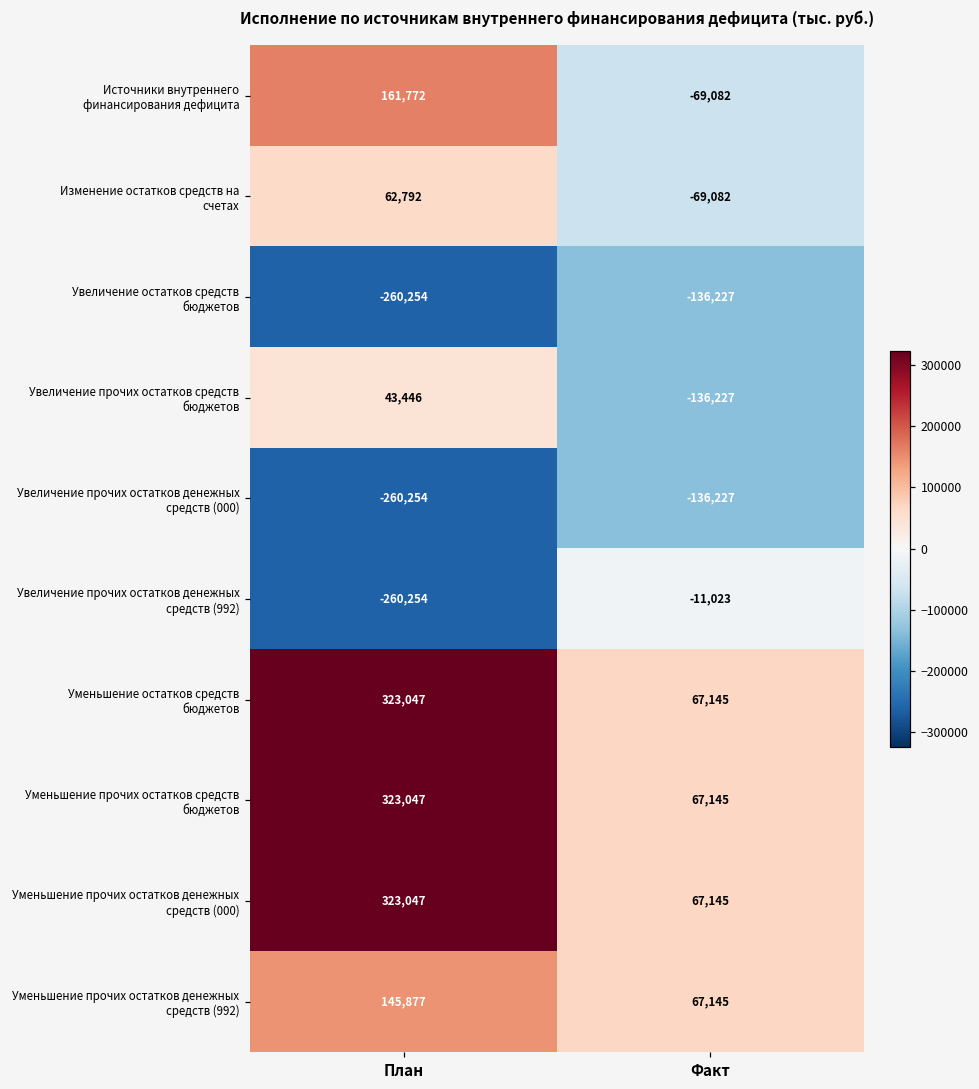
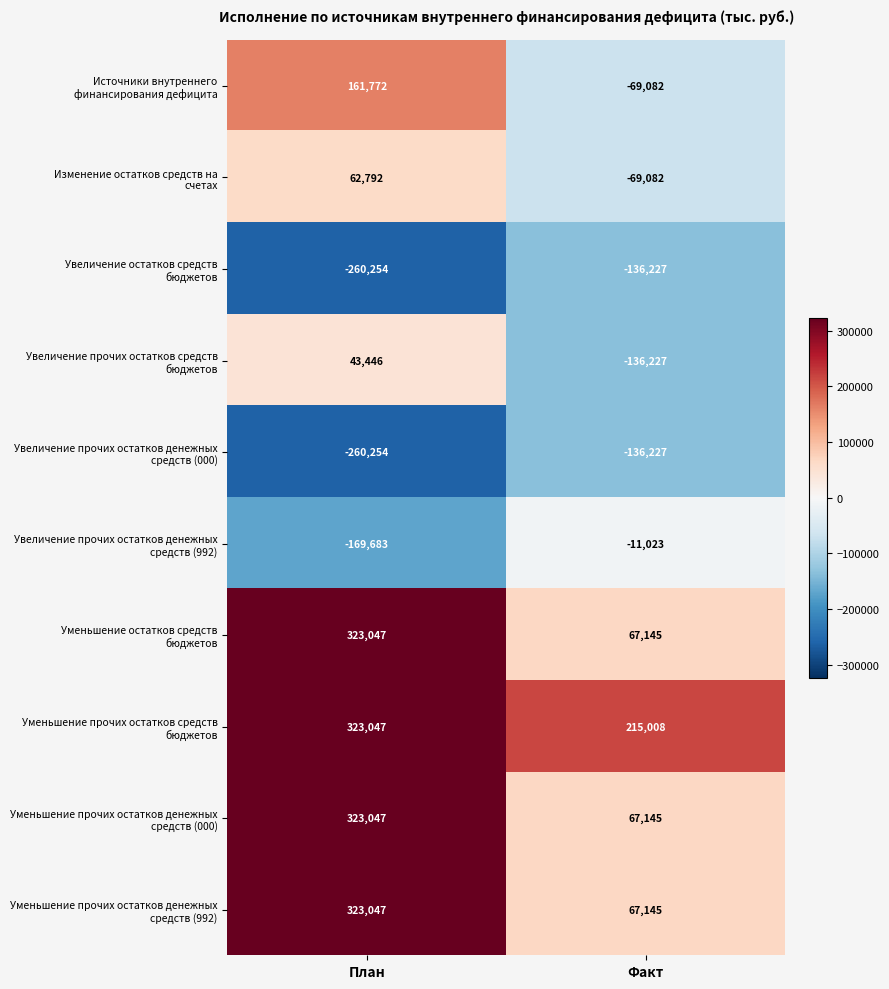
  {
    "Источники внутреннего финансирования дефицита": {
      "План": "161,772",
      "Факт": "-69,082"
    },
    "Изменение остатков средств на счетах": {
      "План": "62,792",
      "Факт": "-69,082"
    },
    "Увеличение остатков средств бюджетов": {
      "План": "-260,254",
      "Факт": "-136,227"
    },
    "Увеличение прочих остатков средств бюджетов": {
      "План": "43,446",
      "Факт": "-136,227"
    },
    "Увеличение прочих остатков денежных средств (000)": {
      "План": "-260,254",
      "Факт": "-136,227"
    },
    "Увеличение прочих остатков денежных средств (992)": {
-     "План": "-260,254",
+     "План": "-169,683",
      "Факт": "-11,023"
    },
    "Уменьшение остатков средств бюджетов": {
      "План": "323,047",
      "Факт": "67,145"
    },
    "Уменьшение прочих остатков средств бюджетов": {
      "План": "323,047",
-     "Факт": "67,145"
+     "Факт": "215,008"
    },
    "Уменьшение прочих остатков денежных средств (000)": {
      "План": "323,047",
      "Факт": "67,145"
    },
    "Уменьшение прочих остатков денежных средств (992)": {
-     "План": "145,877",
+     "План": "323,047",
      "Факт": "67,145"
    }
  }
